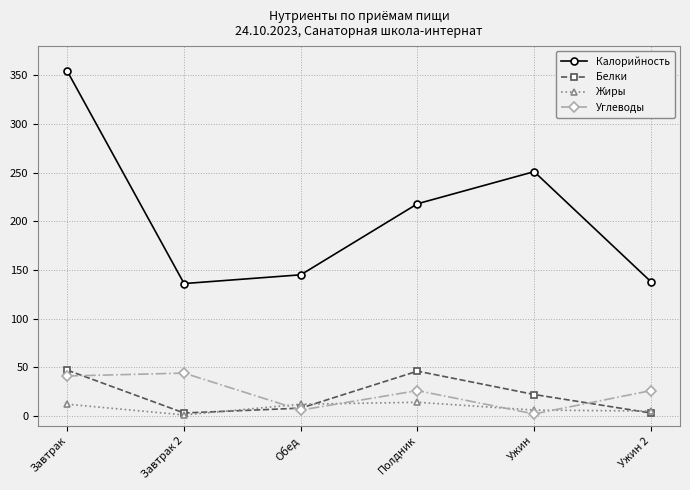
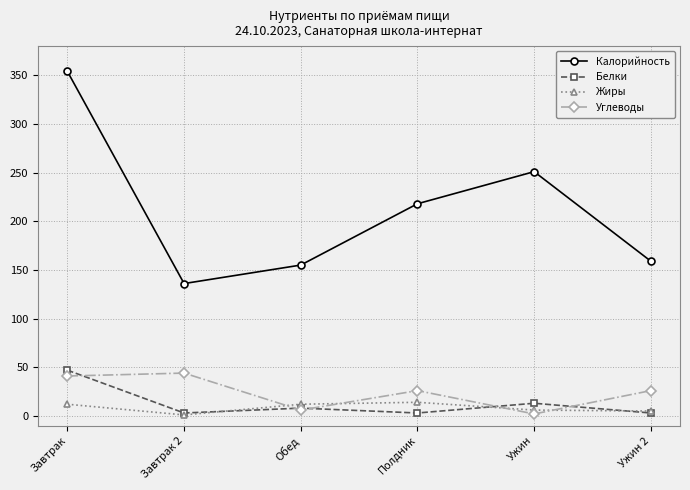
  {
    "Калорийность": {
      "Завтрак": 350,
      "Завтрак 2": 140,
-     "Обед": 150,
+     "Обед": 160,
      "Полдник": 220,
      "Ужин": 250,
-     "Ужин 2": 140
+     "Ужин 2": 160
    },
    "Белки": {
      "Завтрак": 50,
-     "Полдник": 50,
-     "Ужин": 20
+     "Полдник": 0,
+     "Ужин": 10
    }
  }
